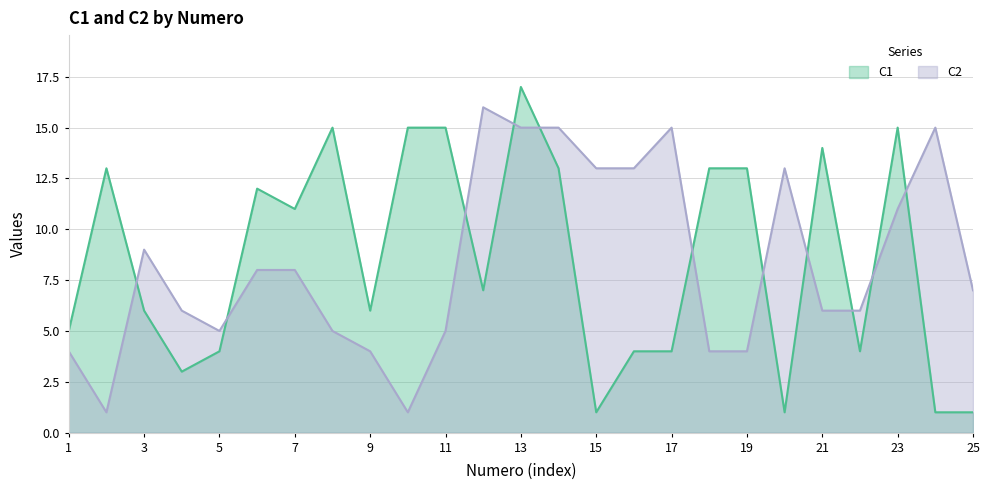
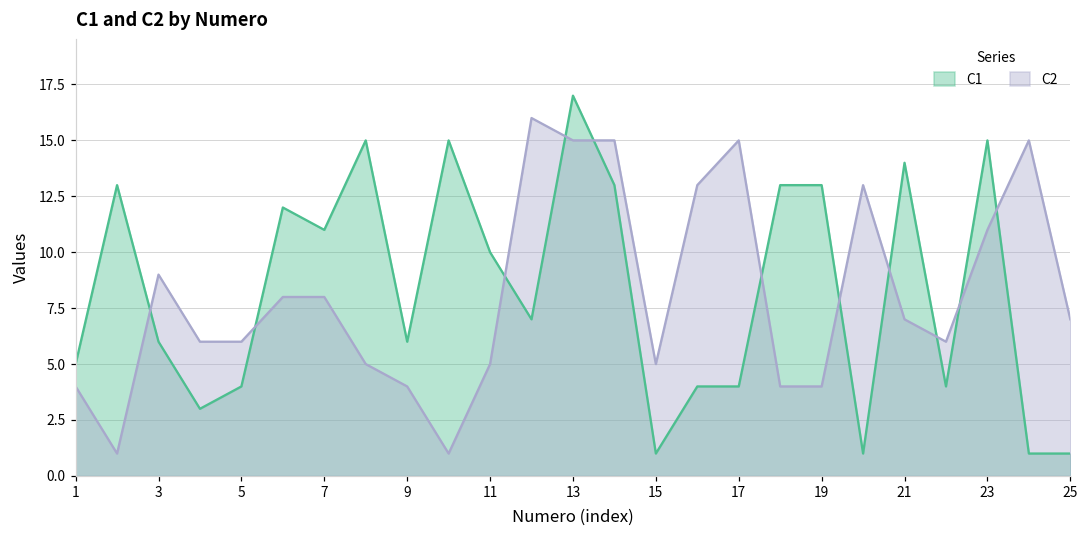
  {
    "C1": {
      "1": 5,
      "3": 6,
      "5": 4,
      "7": 11,
      "9": 6,
-     "11": 15,
+     "11": 10,
      "13": 17,
      "15": 1,
      "17": 4,
      "19": 13,
      "21": 14,
      "23": 15,
      "25": 1
    },
    "C2": {
      "1": 4,
      "3": 9,
-     "5": 5,
+     "5": 6,
      "7": 8,
      "9": 4,
      "11": 5,
      "13": 15,
-     "15": 13,
+     "15": 5,
      "17": 15,
      "19": 4,
-     "21": 6,
+     "21": 7,
      "23": 11,
      "25": 7
    }
  }
